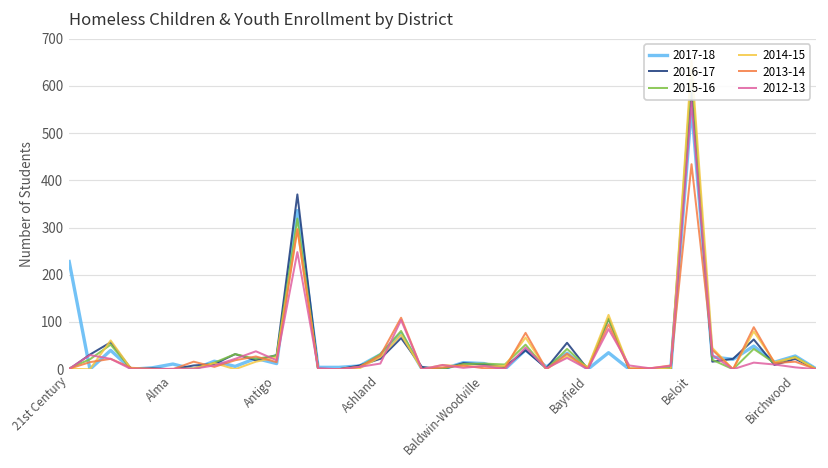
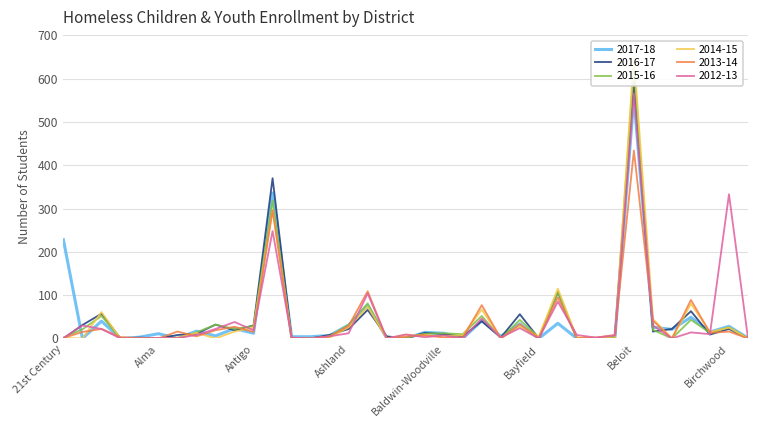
  {
    "2017-18": {
      "21st Century": 230,
      "Alma": 10,
      "Beloit": 560
    },
    "2013-14": {
      "Beloit": 430
    },
    "2012-13": {
      "Ashland": 10,
      "Beloit": 570,
-     "Birchwood": 0
+     "Birchwood": 330
    }
  }
